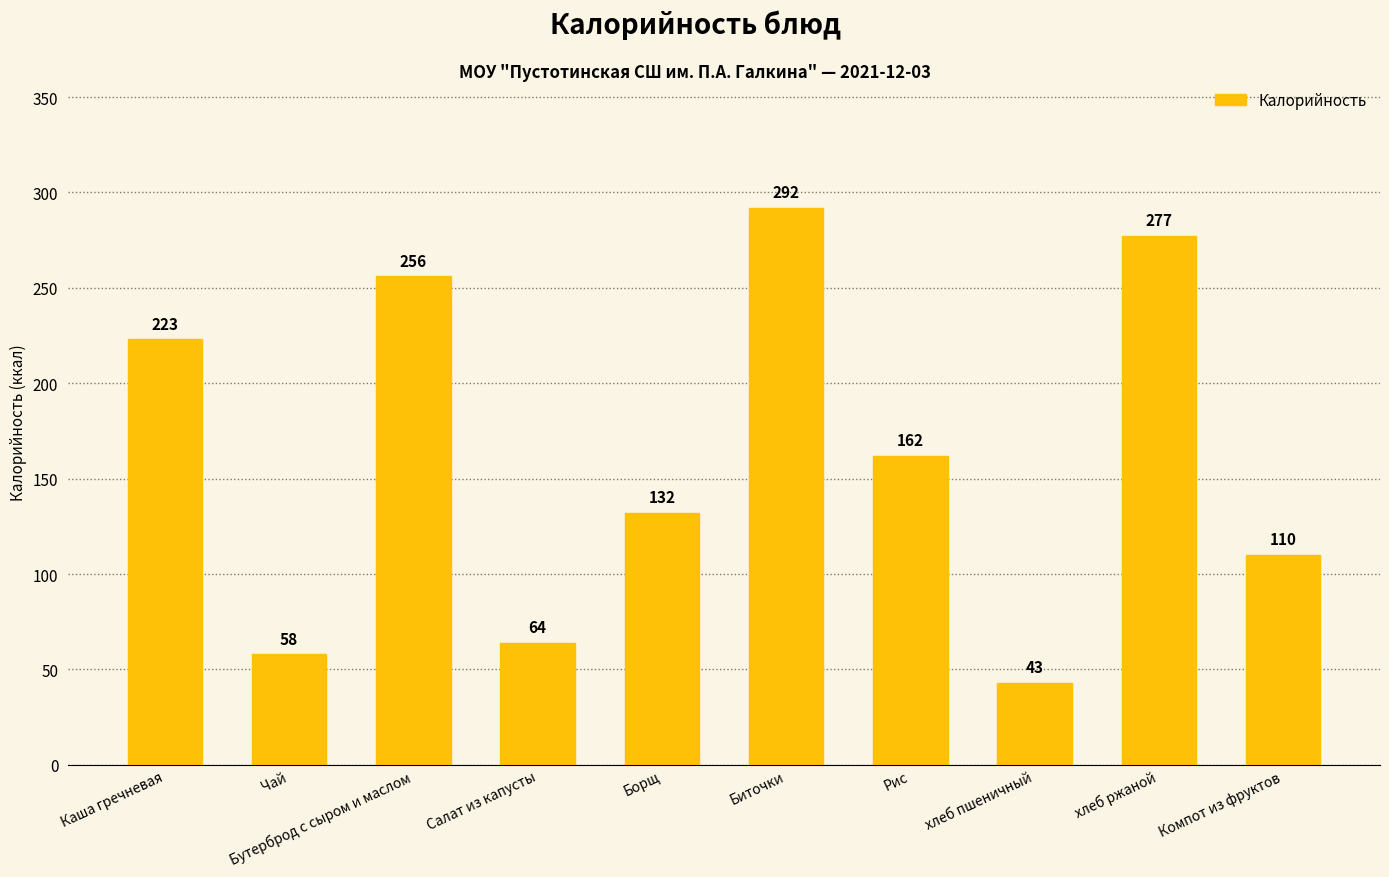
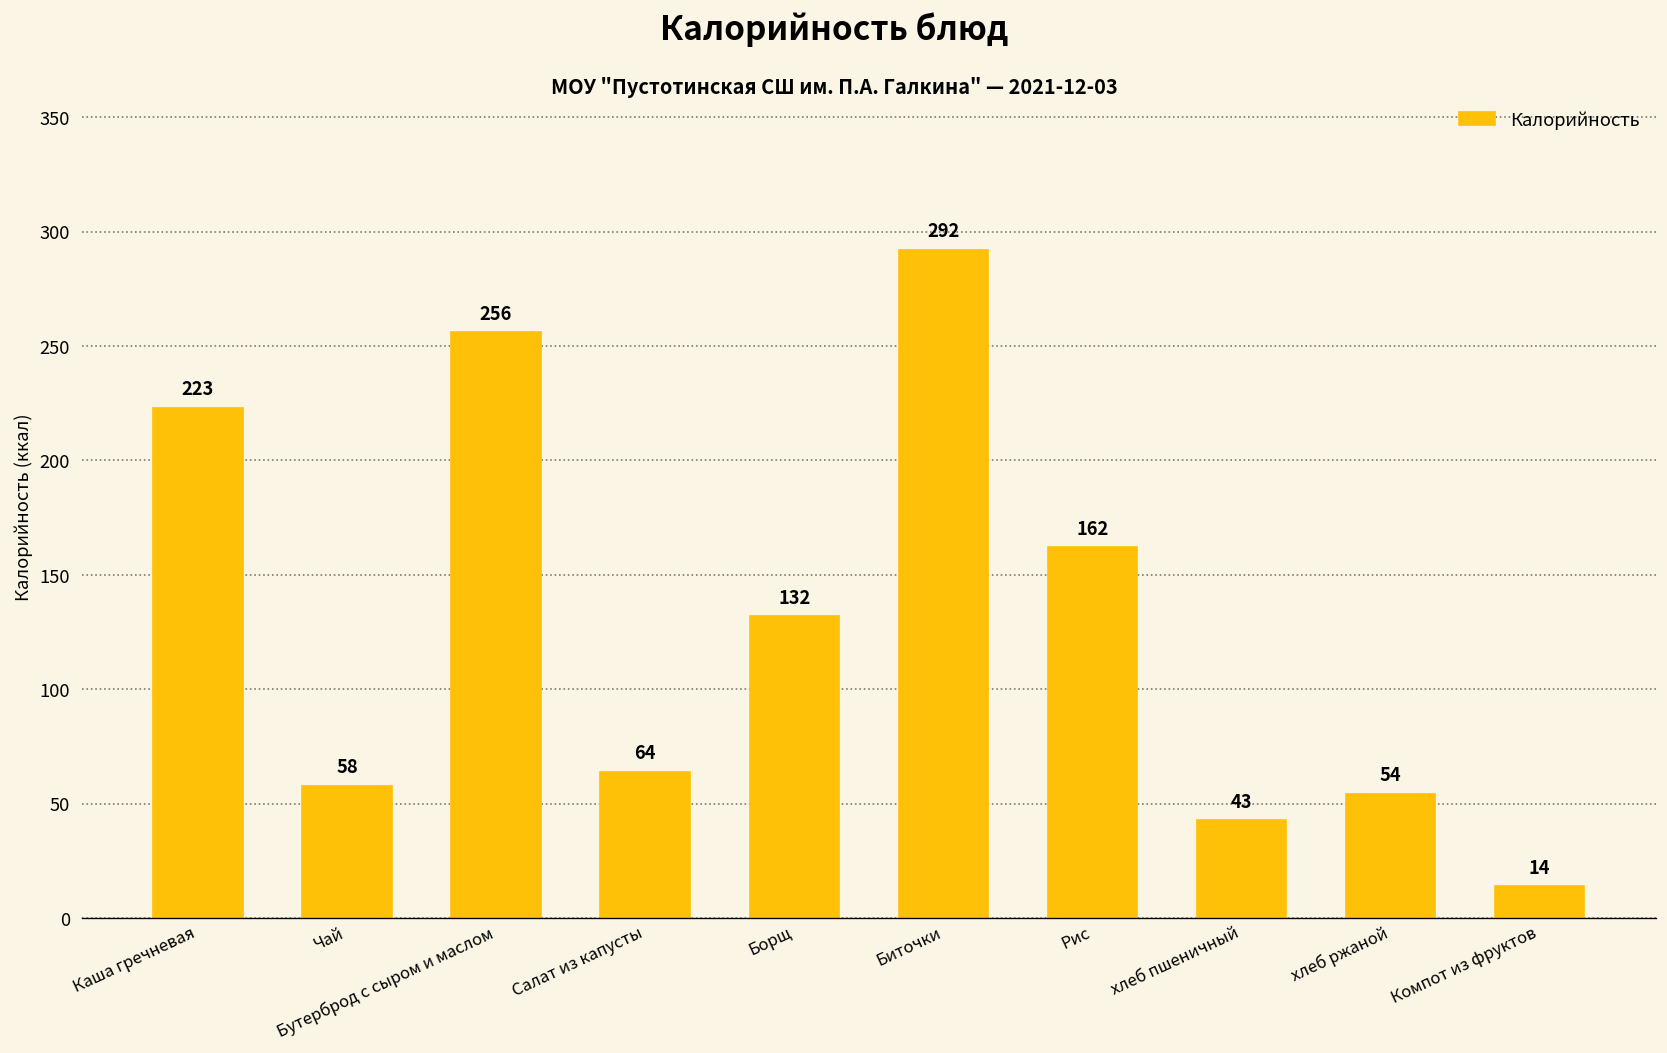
  {
    "Каша гречневая": 223,
    "Чай": 58,
    "Бутерброд с сыром и маслом": 256,
    "Салат из капусты": 64,
    "Борщ": 132,
    "Биточки": 292,
    "Рис": 162,
    "хлеб пшеничный": 43,
-   "хлеб ржаной": 277,
-   "Компот из фруктов": 110
+   "хлеб ржаной": 54,
+   "Компот из фруктов": 14
  }
